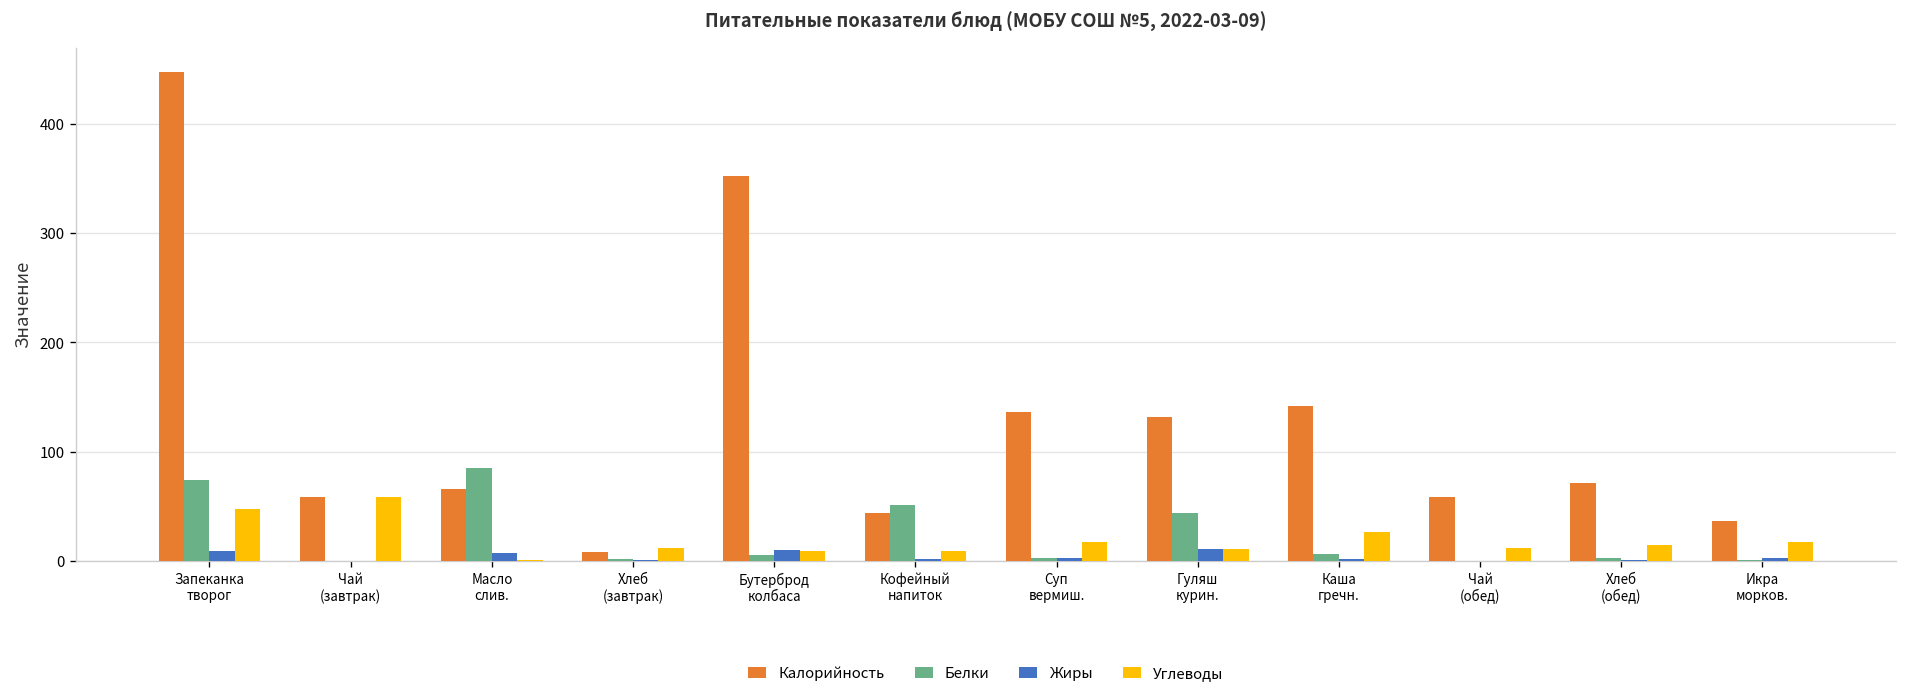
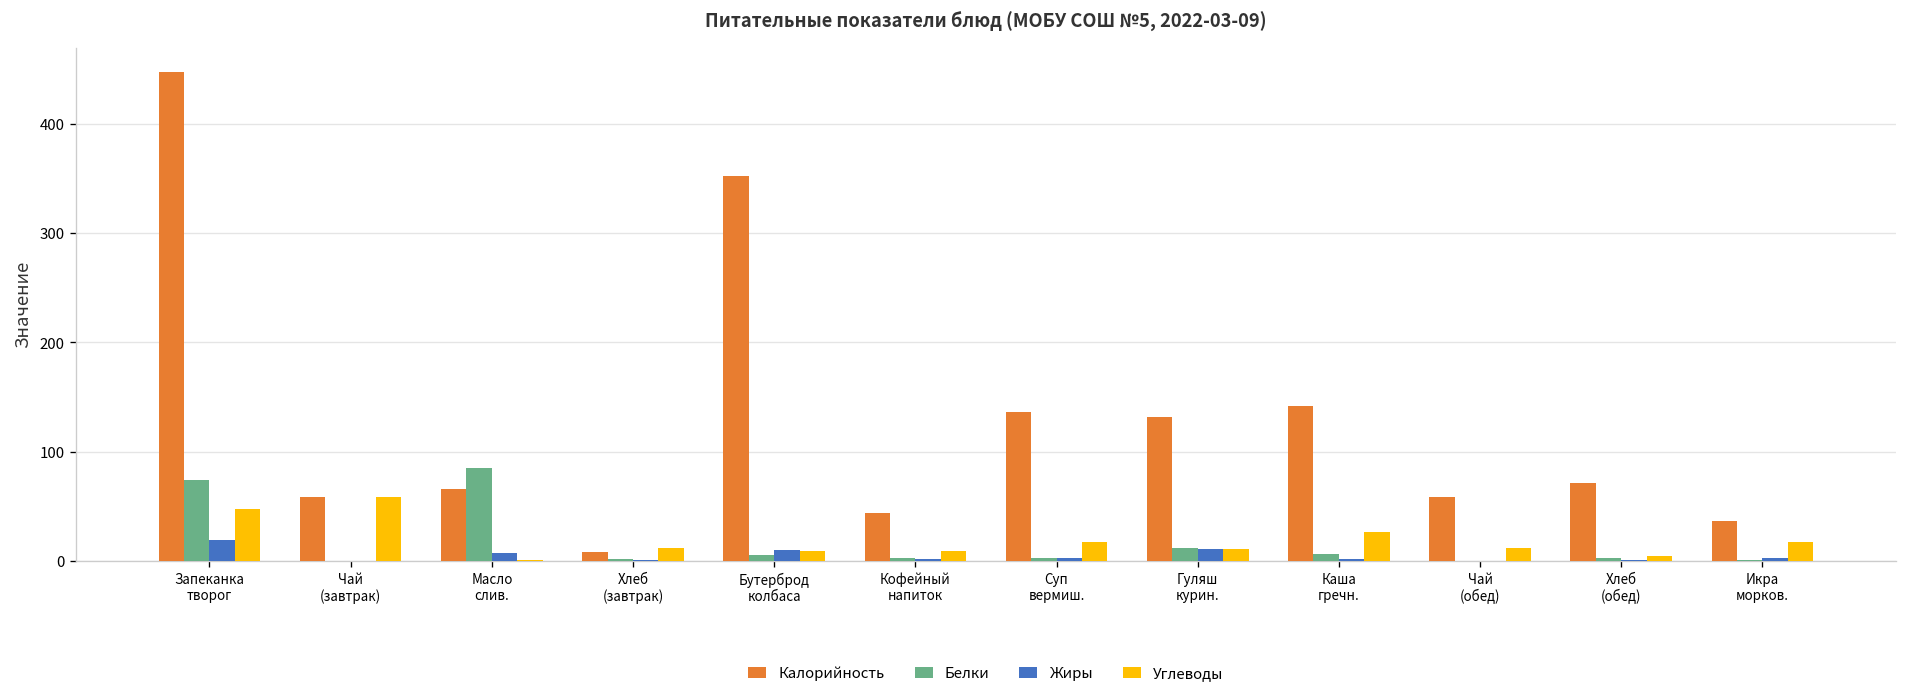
  {
    "Калорийность": {
      "Запеканка творог": 450,
      "Чай (завтрак)": 60,
      "Масло слив.": 70,
      "Хлеб (завтрак)": 10,
      "Бутерброд колбаса": 350,
      "Кофейный напиток": 40,
      "Суп вермиш.": 140,
      "Гуляш курин.": 130,
      "Каша гречн.": 140,
      "Чай (обед)": 60,
      "Хлеб (обед)": 70,
      "Икра морков.": 40
    },
    "Белки": {
      "Запеканка творог": 70,
      "Чай (завтрак)": 0,
      "Масло слив.": 90,
      "Бутерброд колбаса": 10,
-     "Кофейный напиток": 50,
-     "Гуляш курин.": 40,
+     "Кофейный напиток": 0,
+     "Гуляш курин.": 10,
      "Каша гречн.": 10
    },
    "Жиры": {
-     "Запеканка творог": 10,
+     "Запеканка творог": 20,
      "Масло слив.": 10,
      "Бутерброд колбаса": 10,
      "Гуляш курин.": 10
    },
    "Углеводы": {
      "Запеканка творог": 50,
      "Чай (завтрак)": 60,
      "Хлеб (завтрак)": 10,
      "Бутерброд колбаса": 10,
      "Кофейный напиток": 10,
      "Суп вермиш.": 20,
      "Гуляш курин.": 10,
      "Каша гречн.": 30,
      "Чай (обед)": 10,
-     "Хлеб (обед)": 10,
+     "Хлеб (обед)": 0,
      "Икра морков.": 20
    }
  }
